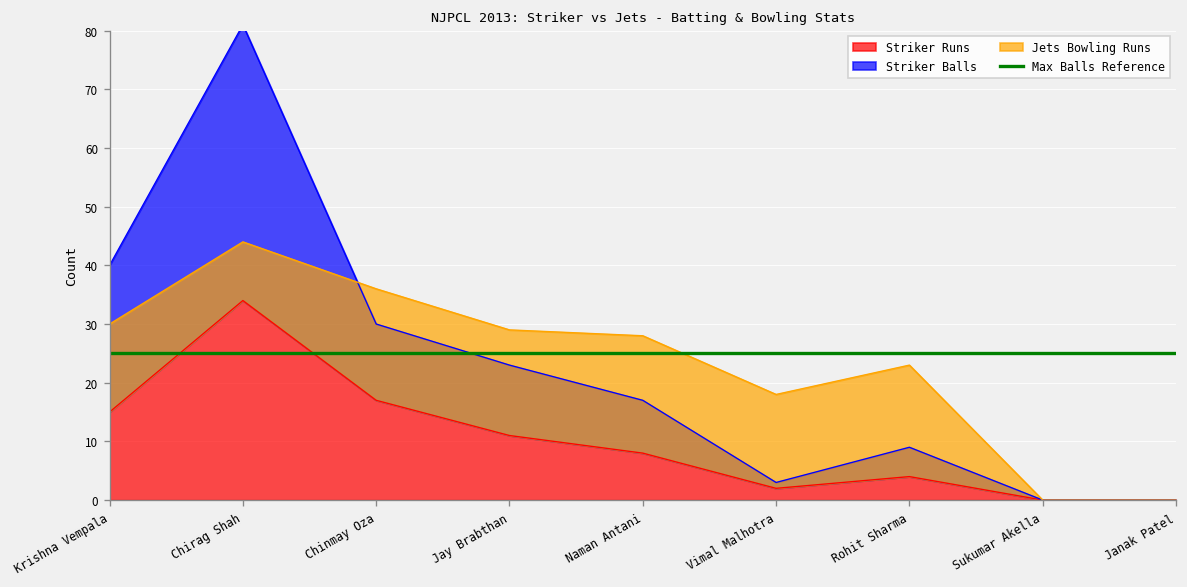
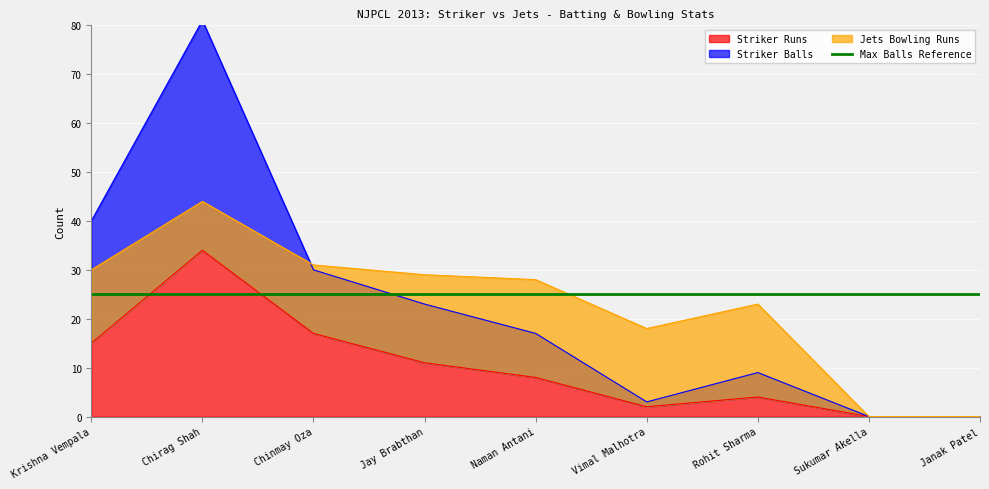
  {
    "Striker Runs": {
      "Krishna Vempala": 15,
      "Chirag Shah": 34,
      "Chinmay Oza": 17,
      "Jay Brabthan": 11,
      "Naman Antani": 8,
      "Vimal Malhotra": 2,
      "Rohit Sharma": 4
    },
    "Striker Balls": {
      "Krishna Vempala": 25,
      "Chinmay Oza": 13,
      "Jay Brabthan": 12,
      "Naman Antani": 9,
      "Vimal Malhotra": 1,
      "Rohit Sharma": 5
    },
    "Jets Bowling Runs": {
      "Krishna Vempala": 15,
      "Chirag Shah": 10,
-     "Chinmay Oza": 19,
+     "Chinmay Oza": 14,
      "Jay Brabthan": 18,
      "Naman Antani": 20,
      "Vimal Malhotra": 16,
      "Rohit Sharma": 19
    },
    "Max Balls Reference": {
      "Krishna Vempala": 25,
      "Chirag Shah": 25,
      "Chinmay Oza": 25,
      "Jay Brabthan": 25,
      "Naman Antani": 25,
      "Vimal Malhotra": 25,
      "Rohit Sharma": 25,
      "Sukumar Akella": 25,
      "Janak Patel": 25
    }
  }
